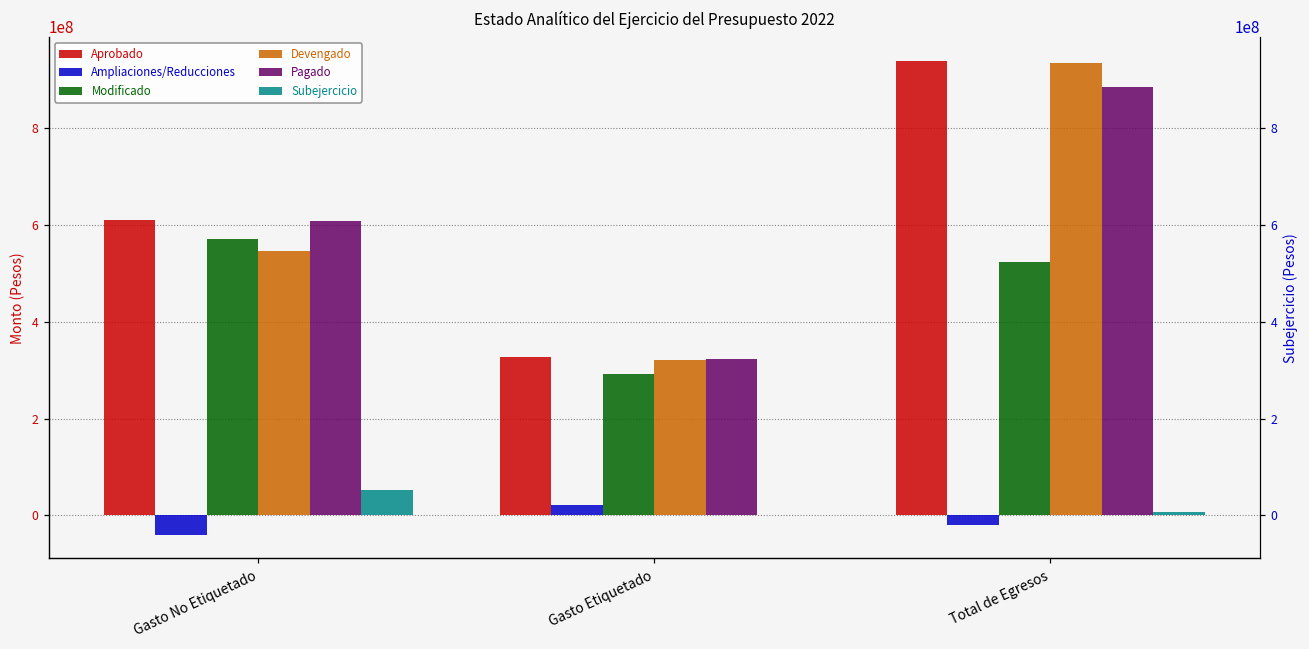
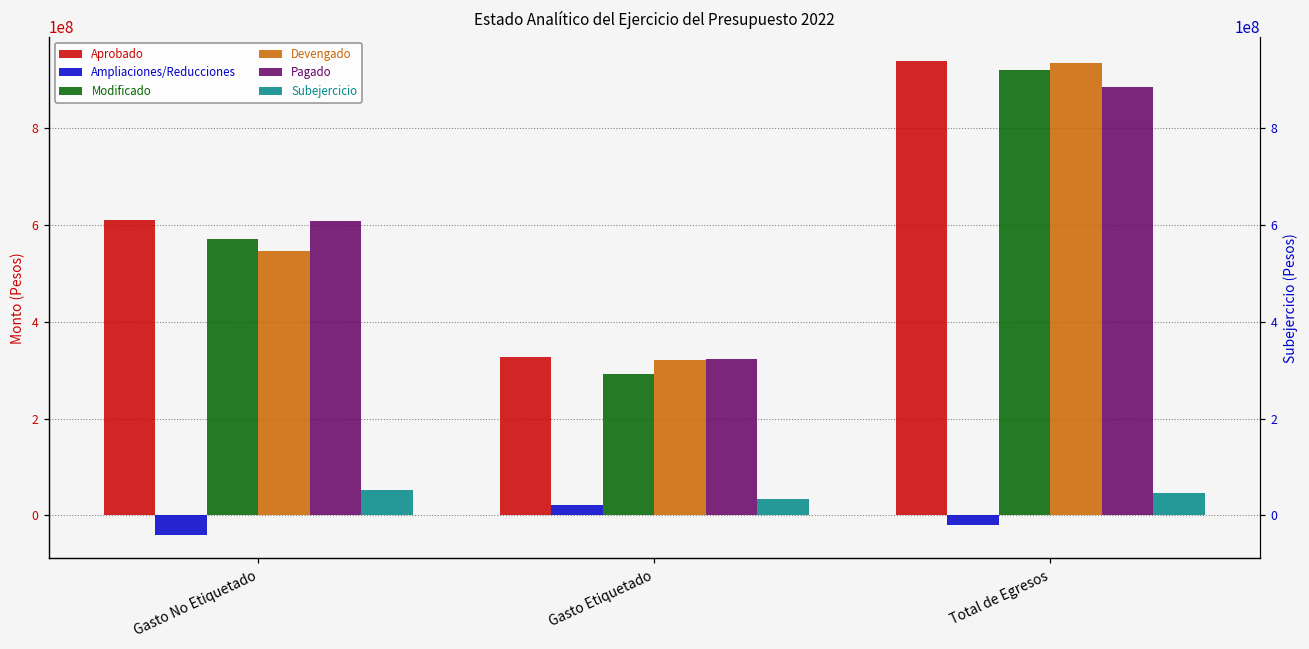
  {
    "Aprobado": {
      "Gasto No Etiquetado": 610000000,
      "Gasto Etiquetado": 330000000,
      "Total de Egresos": 940000000
    },
    "Ampliaciones/Reducciones": {
      "Gasto No Etiquetado": -40000000,
      "Gasto Etiquetado": 20000000,
      "Total de Egresos": -20000000
    },
    "Modificado": {
      "Gasto No Etiquetado": 570000000,
      "Gasto Etiquetado": 290000000,
-     "Total de Egresos": 520000000
+     "Total de Egresos": 920000000
    },
    "Devengado": {
      "Gasto No Etiquetado": 550000000,
      "Gasto Etiquetado": 320000000,
      "Total de Egresos": 930000000
    },
    "Pagado": {
      "Gasto No Etiquetado": 610000000,
      "Gasto Etiquetado": 320000000,
      "Total de Egresos": 890000000
    },
    "Subejercicio": {
      "Gasto No Etiquetado": 50000000,
-     "Gasto Etiquetado": 0,
-     "Total de Egresos": 10000000
+     "Gasto Etiquetado": 30000000,
+     "Total de Egresos": 50000000
    }
  }
